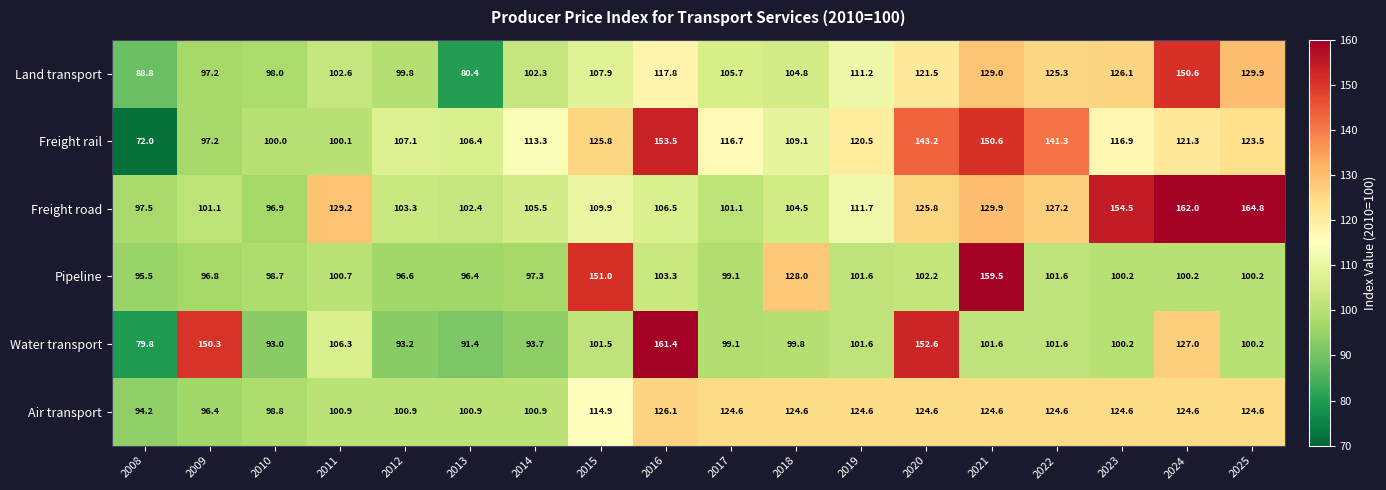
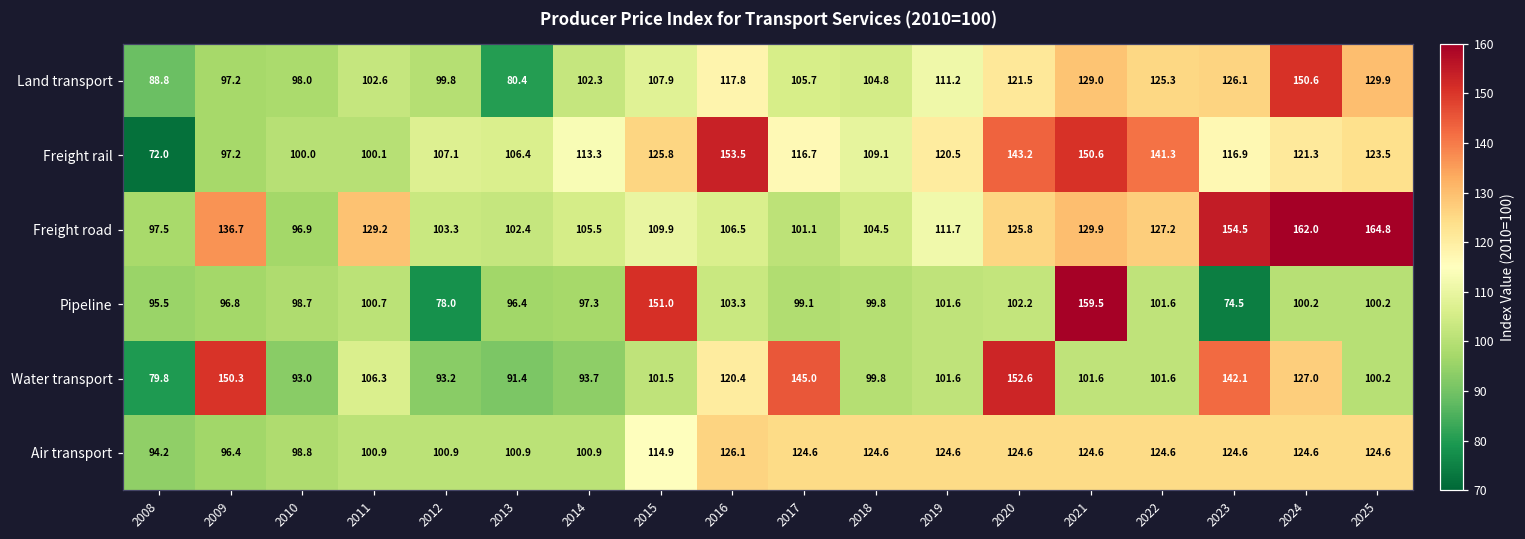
  {
    "Land transport": {
      "2008": 88.8,
      "2009": 97.2,
      "2010": 98.0,
      "2011": 102.6,
      "2012": 99.8,
      "2013": 80.4,
      "2014": 102.3,
      "2015": 107.9,
      "2016": 117.8,
      "2017": 105.7,
      "2018": 104.8,
      "2019": 111.2,
      "2020": 121.5,
      "2021": 129.0,
      "2022": 125.3,
      "2023": 126.1,
      "2024": 150.6,
      "2025": 129.9
    },
    "Freight rail": {
      "2008": 72.0,
      "2009": 97.2,
      "2010": 100.0,
      "2011": 100.1,
      "2012": 107.1,
      "2013": 106.4,
      "2014": 113.3,
      "2015": 125.8,
      "2016": 153.5,
      "2017": 116.7,
      "2018": 109.1,
      "2019": 120.5,
      "2020": 143.2,
      "2021": 150.6,
      "2022": 141.3,
      "2023": 116.9,
      "2024": 121.3,
      "2025": 123.5
    },
    "Freight road": {
      "2008": 97.5,
-     "2009": 101.1,
+     "2009": 136.7,
      "2010": 96.9,
      "2011": 129.2,
      "2012": 103.3,
      "2013": 102.4,
      "2014": 105.5,
      "2015": 109.9,
      "2016": 106.5,
      "2017": 101.1,
      "2018": 104.5,
      "2019": 111.7,
      "2020": 125.8,
      "2021": 129.9,
      "2022": 127.2,
      "2023": 154.5,
      "2024": 162.0,
      "2025": 164.8
    },
    "Pipeline": {
      "2008": 95.5,
      "2009": 96.8,
      "2010": 98.7,
      "2011": 100.7,
-     "2012": 96.6,
+     "2012": 78.0,
      "2013": 96.4,
      "2014": 97.3,
      "2015": 151.0,
      "2016": 103.3,
      "2017": 99.1,
-     "2018": 128.0,
+     "2018": 99.8,
      "2019": 101.6,
      "2020": 102.2,
      "2021": 159.5,
      "2022": 101.6,
-     "2023": 100.2,
+     "2023": 74.5,
      "2024": 100.2,
      "2025": 100.2
    },
    "Water transport": {
      "2008": 79.8,
      "2009": 150.3,
      "2010": 93.0,
      "2011": 106.3,
      "2012": 93.2,
      "2013": 91.4,
      "2014": 93.7,
      "2015": 101.5,
-     "2016": 161.4,
-     "2017": 99.1,
+     "2016": 120.4,
+     "2017": 145.0,
      "2018": 99.8,
      "2019": 101.6,
      "2020": 152.6,
      "2021": 101.6,
      "2022": 101.6,
-     "2023": 100.2,
+     "2023": 142.1,
      "2024": 127.0,
      "2025": 100.2
    },
    "Air transport": {
      "2008": 94.2,
      "2009": 96.4,
      "2010": 98.8,
      "2011": 100.9,
      "2012": 100.9,
      "2013": 100.9,
      "2014": 100.9,
      "2015": 114.9,
      "2016": 126.1,
      "2017": 124.6,
      "2018": 124.6,
      "2019": 124.6,
      "2020": 124.6,
      "2021": 124.6,
      "2022": 124.6,
      "2023": 124.6,
      "2024": 124.6,
      "2025": 124.6
    }
  }
